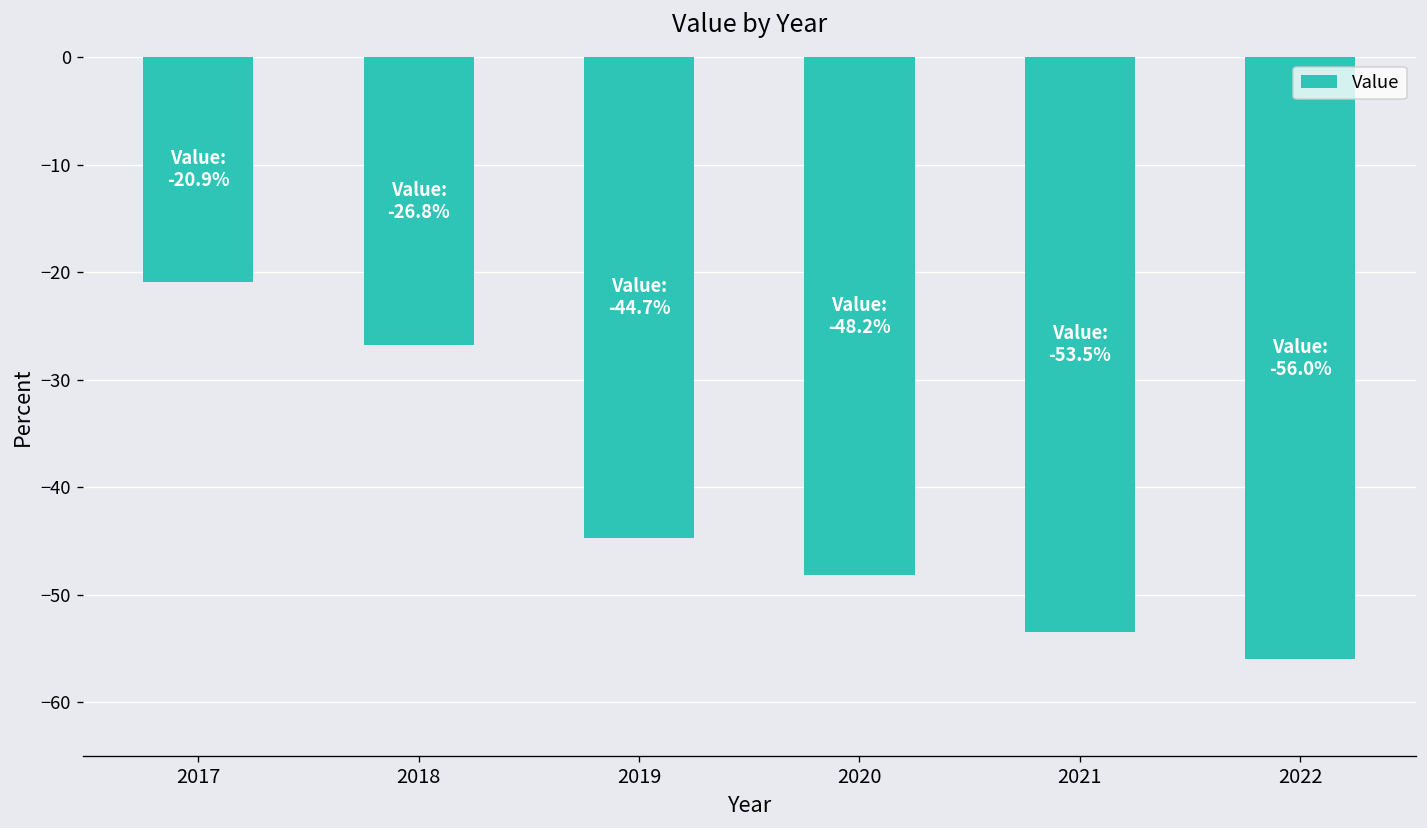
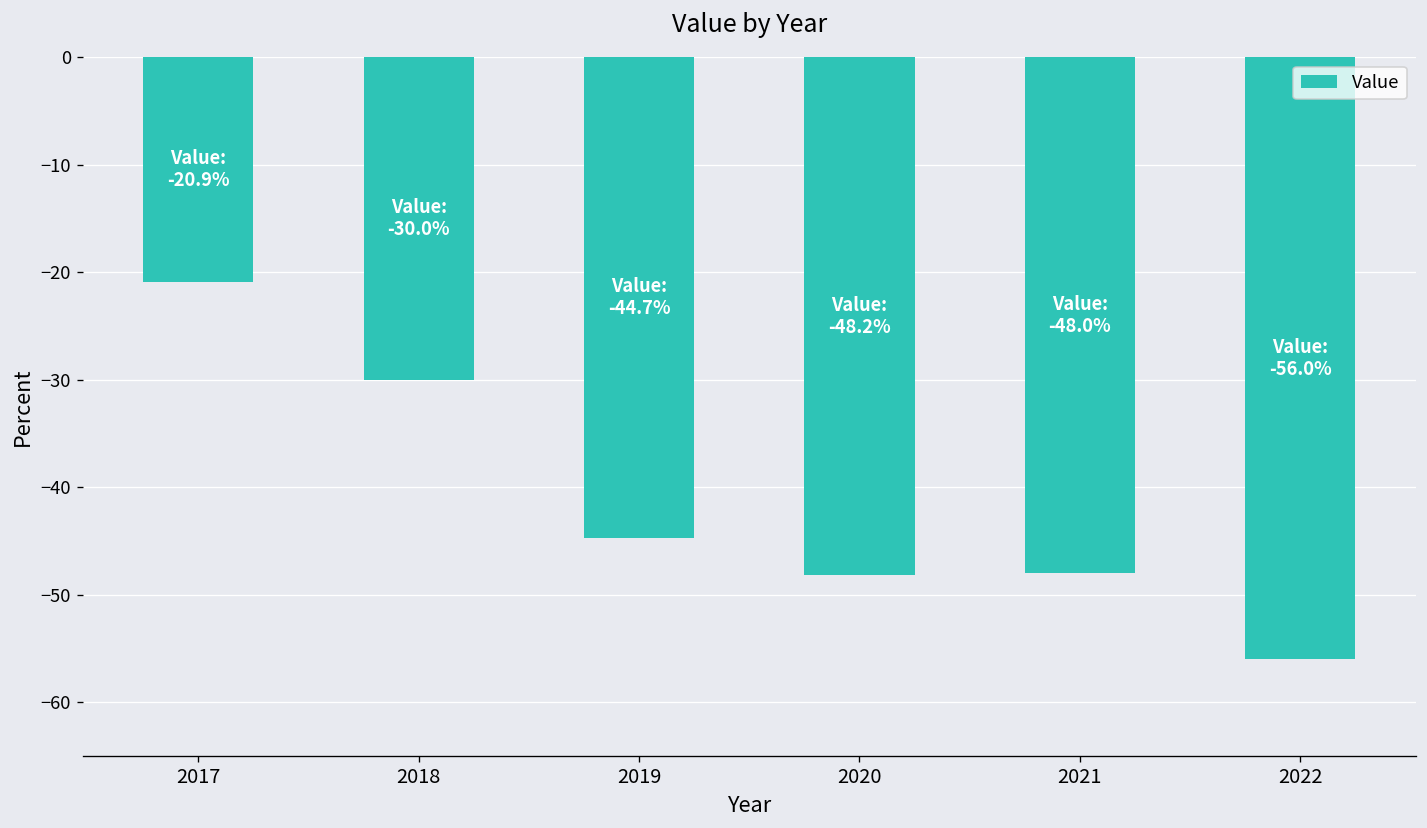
  {
    "2017": "-20.9%",
-   "2018": "-26.8%",
+   "2018": "-30.0%",
    "2019": "-44.7%",
    "2020": "-48.2%",
-   "2021": "-53.5%",
+   "2021": "-48.0%",
    "2022": "-56.0%"
  }
